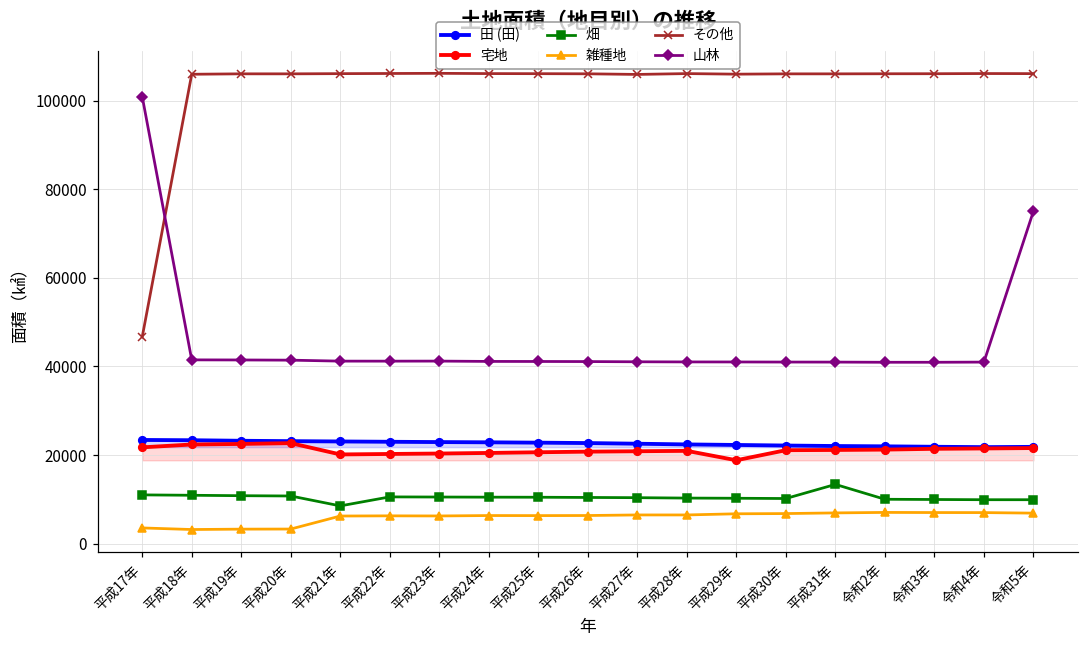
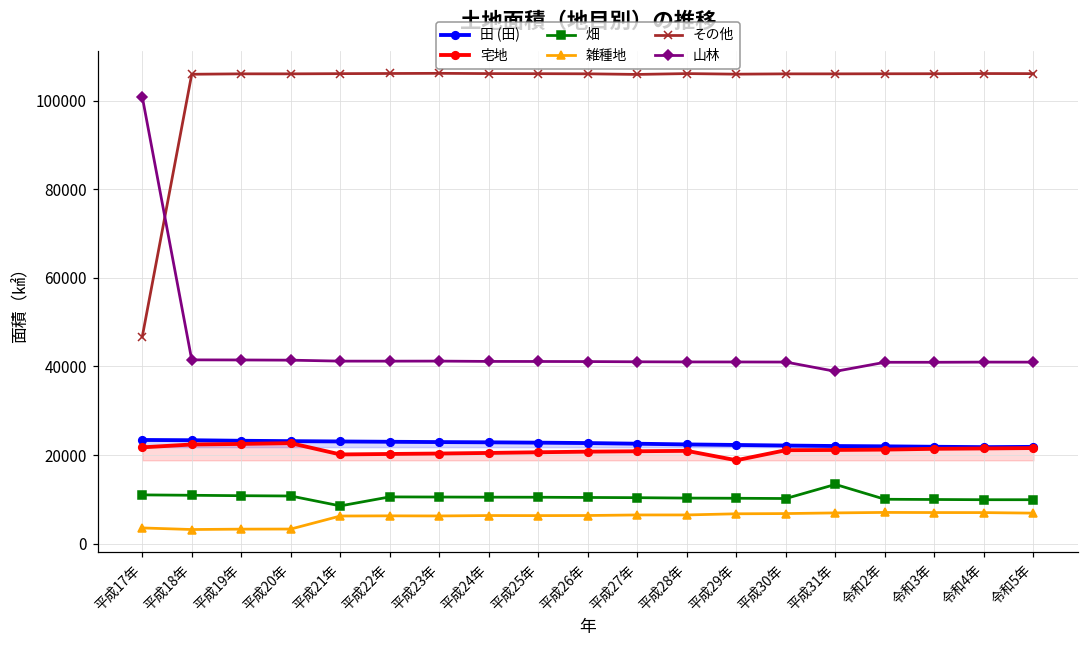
  {
    "田 (田)": {
      "平成17年": 23000,
      "平成18年": 23000,
      "平成19年": 23000,
      "平成21年": 23000,
      "平成22年": 23000,
      "平成23年": 23000,
      "平成24年": 23000,
      "平成25年": 23000,
      "平成26年": 23000,
      "平成27年": 23000,
      "平成28年": 22000,
      "平成29年": 22000,
      "平成30年": 22000,
      "平成31年": 22000,
      "令和2年": 22000
    },
    "宅地": {
      "平成17年": 22000,
      "平成18年": 22000,
      "平成19年": 23000,
      "平成21年": 20000,
      "平成22年": 20000,
      "平成23年": 20000,
      "平成24年": 20000,
      "平成25年": 21000,
      "平成26年": 21000,
      "平成27年": 21000,
      "平成28年": 21000,
      "平成29年": 19000,
      "平成30年": 21000,
      "平成31年": 21000,
      "令和2年": 21000
    },
    "畑": {
      "平成17年": 11000,
      "平成18年": 11000,
      "平成19年": 11000,
      "平成20年": 11000,
      "平成21年": 9000,
      "平成22年": 11000,
      "平成23年": 11000,
      "平成24年": 10000,
      "平成25年": 10000,
      "平成26年": 10000,
      "平成27年": 10000,
      "平成28年": 10000,
      "平成29年": 10000,
      "平成30年": 10000,
      "平成31年": 13000,
      "令和2年": 10000,
      "令和3年": 10000,
      "令和4年": 10000,
      "令和5年": 10000
    },
    "雑種地": {
      "平成17年": 4000,
      "平成18年": 3000,
      "平成19年": 3000,
      "平成20年": 3000,
      "平成21年": 6000,
      "平成22年": 6000,
      "平成23年": 6000,
      "平成24年": 6000,
      "平成25年": 6000,
      "平成26年": 6000,
      "平成27年": 6000,
      "平成28年": 6000,
      "平成29年": 7000,
      "平成30年": 7000,
      "平成31年": 7000,
      "令和2年": 7000,
      "令和3年": 7000,
      "令和4年": 7000,
      "令和5年": 7000
    },
    "その他": {
      "平成17年": 47000,
      "平成18年": 106000,
      "平成19年": 106000,
      "平成20年": 106000,
      "平成21年": 106000,
      "平成22年": 106000,
      "平成23年": 106000,
      "平成24年": 106000,
      "平成25年": 106000,
      "平成26年": 106000,
      "平成27年": 106000,
      "平成28年": 106000,
      "平成29年": 106000,
      "平成30年": 106000,
      "平成31年": 106000,
      "令和2年": 106000,
      "令和3年": 106000,
      "令和4年": 106000,
      "令和5年": 106000
    },
    "山林": {
      "平成17年": 101000,
      "平成18年": 41000,
      "平成19年": 41000,
      "平成20年": 41000,
      "平成21年": 41000,
      "平成22年": 41000,
      "平成23年": 41000,
      "平成24年": 41000,
      "平成25年": 41000,
      "平成26年": 41000,
      "平成27年": 41000,
      "平成28年": 41000,
      "平成29年": 41000,
      "平成30年": 41000,
-     "平成31年": 41000,
+     "平成31年": 39000,
      "令和2年": 41000,
      "令和3年": 41000,
      "令和4年": 41000,
-     "令和5年": 75000
+     "令和5年": 41000
    }
  }
